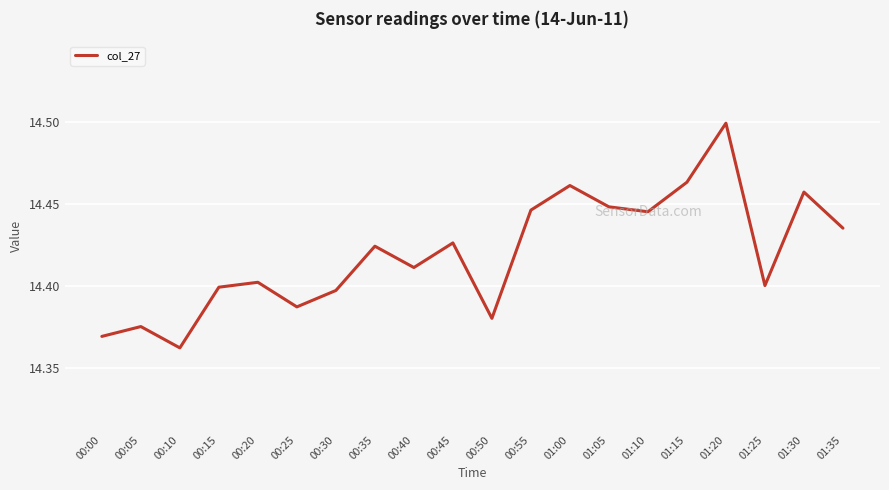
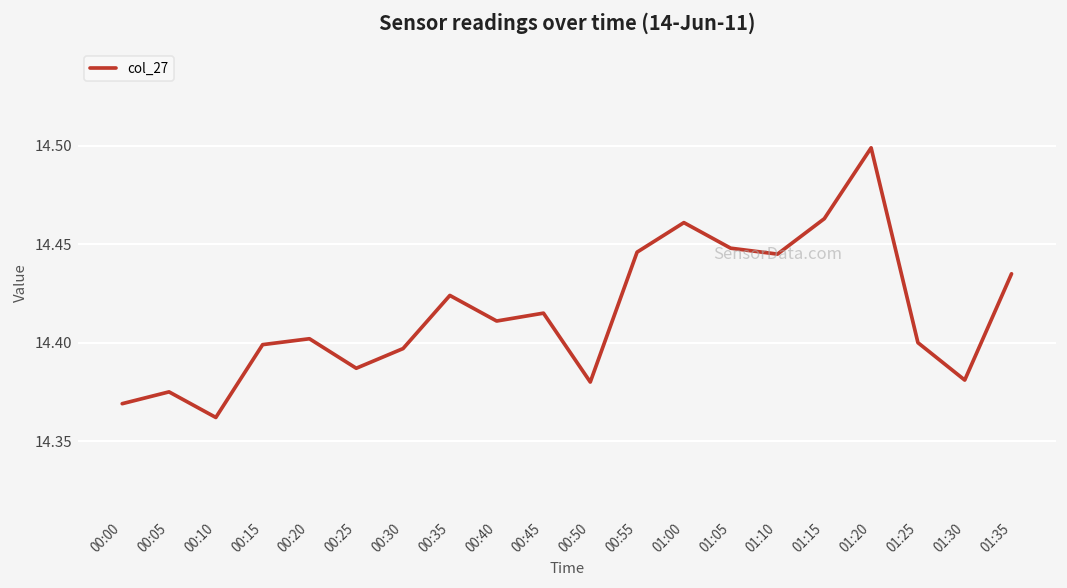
  {
    "00:00": 14.369,
    "00:05": 14.375,
    "00:10": 14.362,
    "00:15": 14.399,
    "00:20": 14.402,
    "00:25": 14.387,
    "00:30": 14.397,
    "00:35": 14.424,
    "00:40": 14.411,
-   "00:45": 14.426,
+   "00:45": 14.415,
    "00:50": 14.380,
    "00:55": 14.446,
    "01:00": 14.461,
    "01:05": 14.448,
    "01:10": 14.445,
    "01:15": 14.463,
    "01:20": 14.499,
    "01:25": 14.400,
-   "01:30": 14.457,
+   "01:30": 14.381,
    "01:35": 14.435
  }
